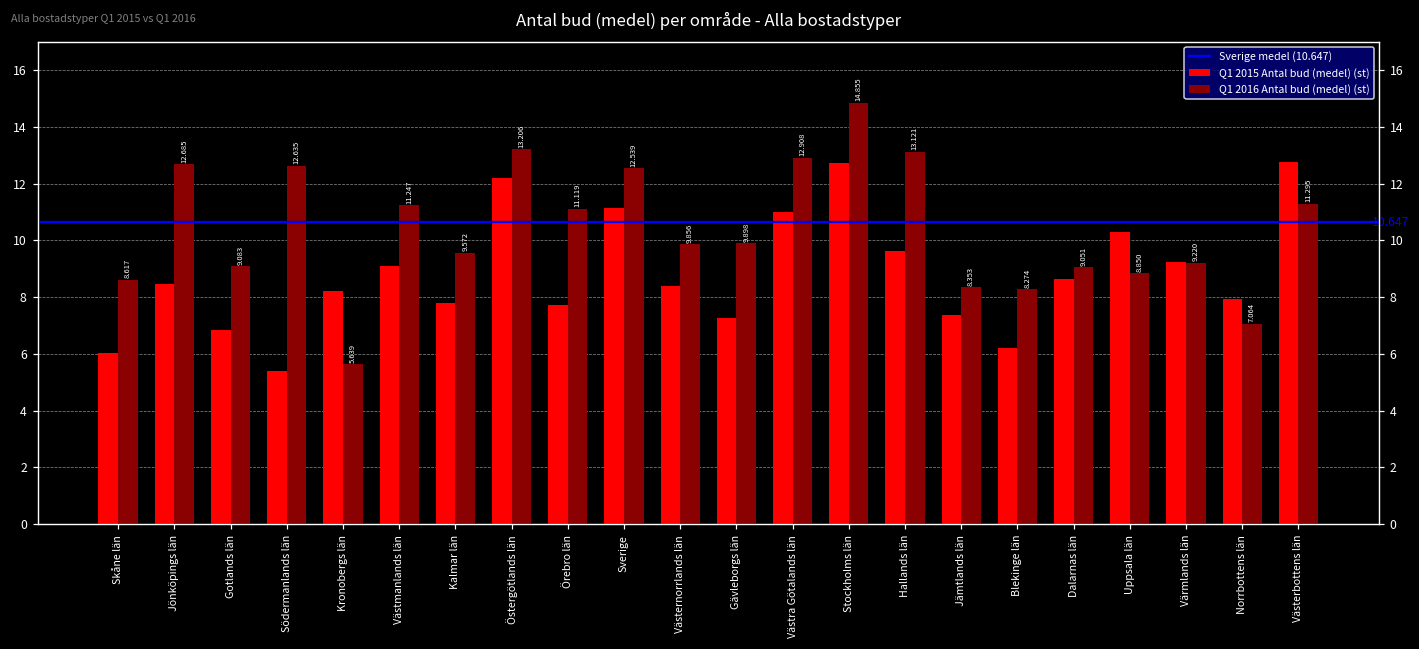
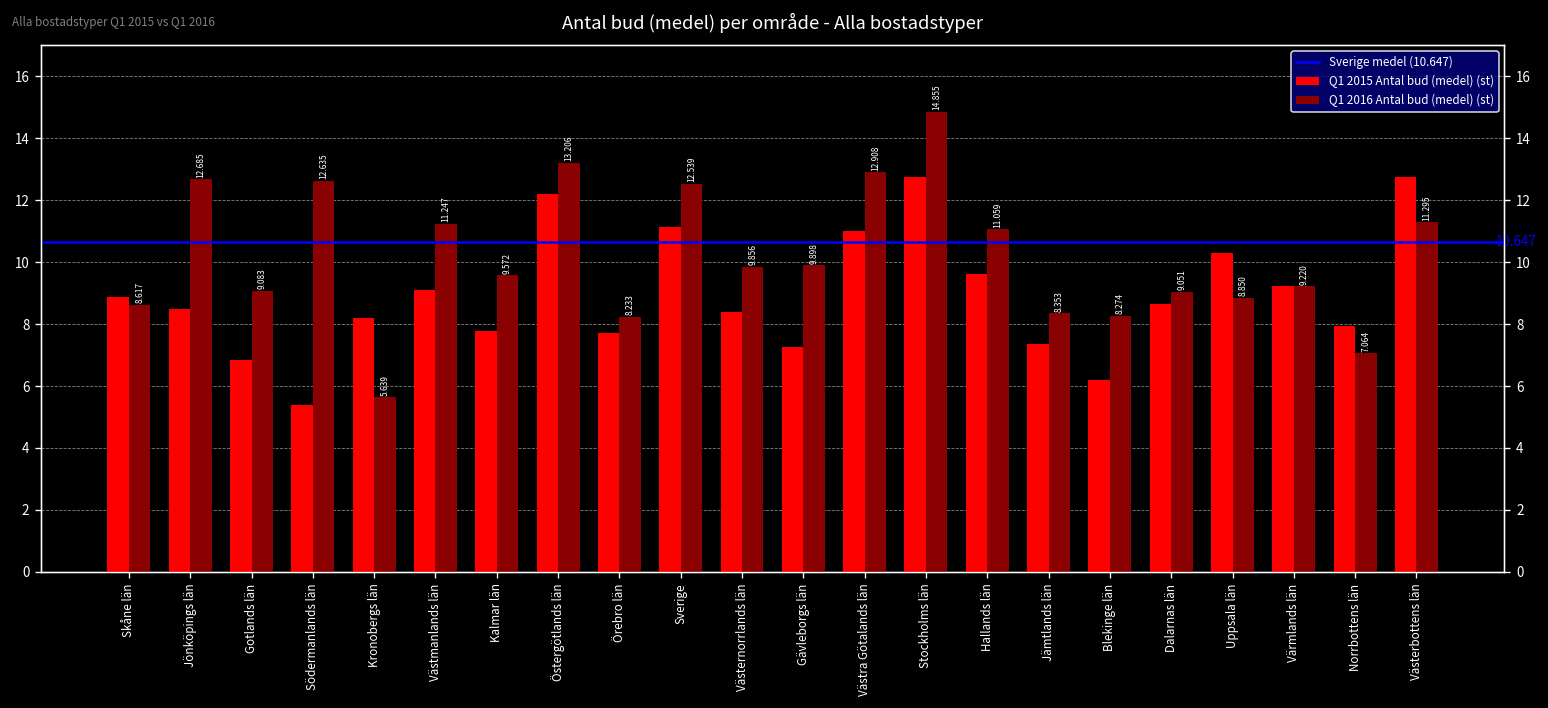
  {
    "Q1 2015 Antal bud (medel) (st)": {
-     "Skåne län": 6.0,
+     "Skåne län": 8.9,
      "Jönköpings län": 8.5,
      "Gotlands län": 6.8,
      "Södermanlands län": 5.4,
      "Kronobergs län": 8.2,
      "Västmanlands län": 9.1,
      "Kalmar län": 7.8,
      "Östergötlands län": 12.2,
      "Örebro län": 7.7,
      "Sverige": 11.1,
      "Västernorrlands län": 8.4,
      "Gävleborgs län": 7.3,
      "Västra Götalands län": 11.0,
      "Stockholms län": 12.7,
      "Hallands län": 9.6,
      "Jämtlands län": 7.4,
      "Blekinge län": 6.2,
      "Dalarnas län": 8.7,
      "Uppsala län": 10.3,
      "Värmlands län": 9.2,
      "Norrbottens län": 7.9,
      "Västerbottens län": 12.8
    },
    "Q1 2016 Antal bud (medel) (st)": {
      "Skåne län": 8.617,
      "Jönköpings län": 12.685,
      "Gotlands län": 9.083,
      "Södermanlands län": 12.635,
      "Kronobergs län": 5.639,
      "Västmanlands län": 11.247,
      "Kalmar län": 9.572,
      "Östergötlands län": 13.206,
-     "Örebro län": 11.119,
+     "Örebro län": 8.233,
      "Sverige": 12.539,
      "Västernorrlands län": 9.856,
      "Gävleborgs län": 9.898,
      "Västra Götalands län": 12.908,
      "Stockholms län": 14.855,
-     "Hallands län": 13.121,
+     "Hallands län": 11.059,
      "Jämtlands län": 8.353,
      "Blekinge län": 8.274,
      "Dalarnas län": 9.051,
      "Uppsala län": 8.850,
      "Värmlands län": 9.220,
      "Norrbottens län": 7.064,
      "Västerbottens län": 11.295
    }
  }
